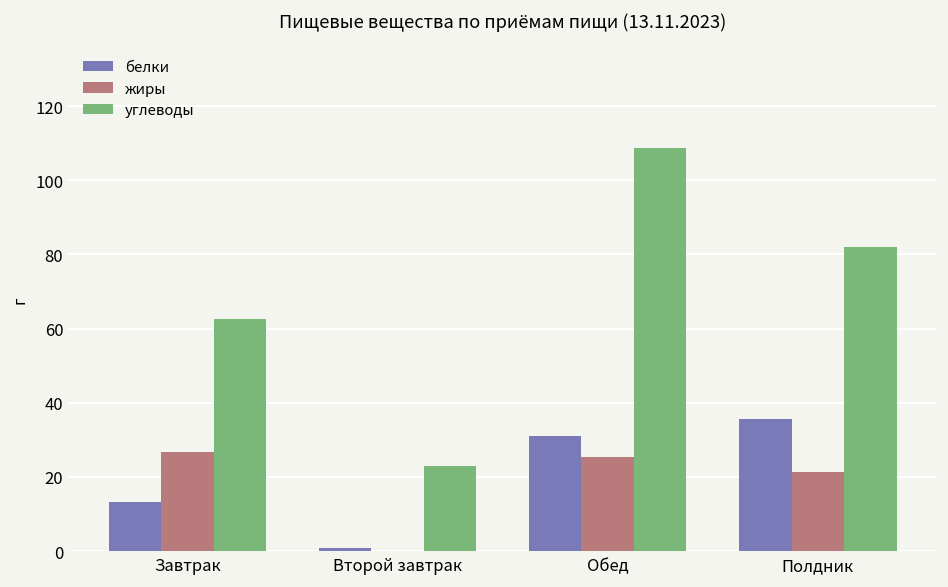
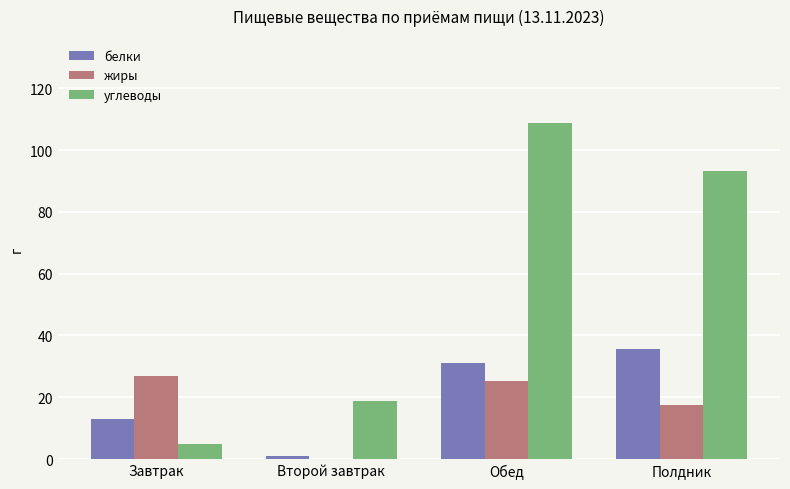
  {
    "белки": {
      "Завтрак": 13,
      "Второй завтрак": 1,
      "Обед": 31,
      "Полдник": 36
    },
    "жиры": {
      "Завтрак": 27,
      "Второй завтрак": 0,
      "Обед": 25,
-     "Полдник": 21
+     "Полдник": 17
    },
    "углеводы": {
-     "Завтрак": 63,
-     "Второй завтрак": 23,
+     "Завтрак": 5,
+     "Второй завтрак": 19,
      "Обед": 109,
-     "Полдник": 82
+     "Полдник": 93
    }
  }
